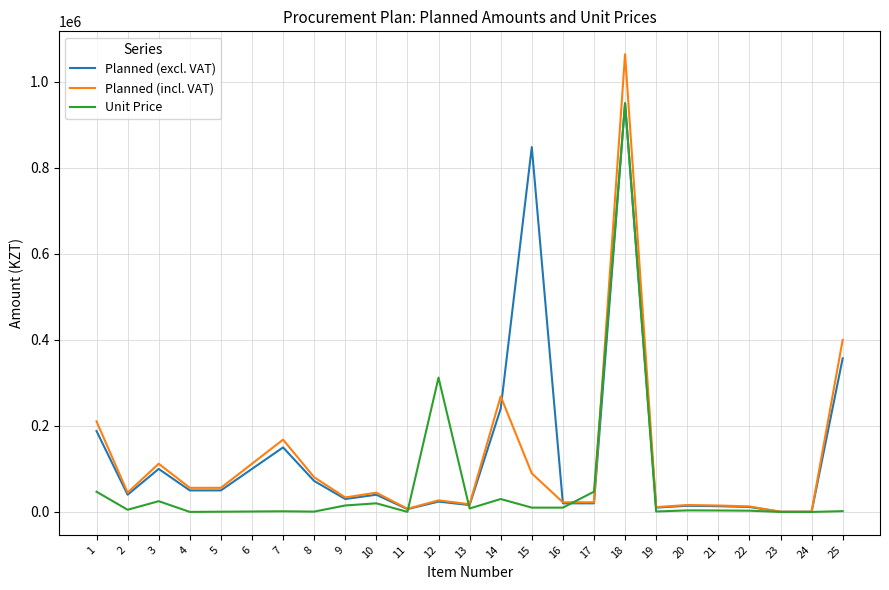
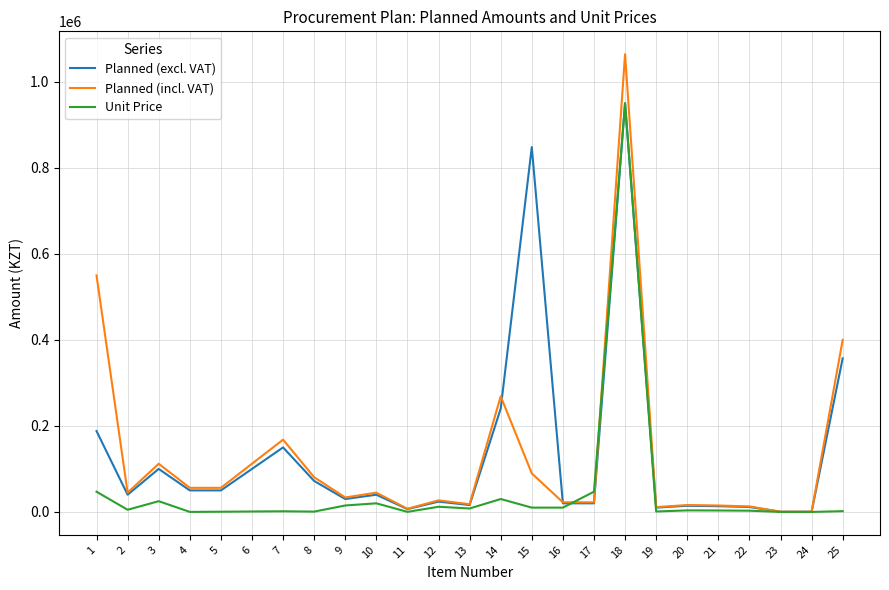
  {
    "Planned (excl. VAT)": {
      "1": 190000,
      "3": 100000,
      "4": 50000,
      "5": 50000,
      "6": 100000,
      "7": 150000,
      "8": 70000,
      "14": 240000,
      "15": 850000,
      "25": 360000
    },
    "Planned (incl. VAT)": {
-     "1": 210000,
+     "1": 550000,
      "3": 110000,
      "4": 60000,
      "5": 60000,
      "6": 110000,
      "7": 170000,
      "8": 80000,
      "14": 270000,
      "15": 90000,
      "18": 1060000,
      "25": 400000
    },
    "Unit Price": {
      "1": 50000,
      "2": 10000,
      "3": 30000,
      "4": 0,
      "5": 0,
      "6": 0,
      "7": 0,
      "8": 0,
      "9": 20000,
      "10": 20000,
      "11": 0,
-     "12": 310000,
+     "12": 10000,
      "13": 10000,
      "14": 30000,
      "15": 10000,
      "16": 10000,
      "17": 50000,
      "19": 0,
      "20": 0,
      "21": 0,
      "22": 0,
      "25": 0
    }
  }
